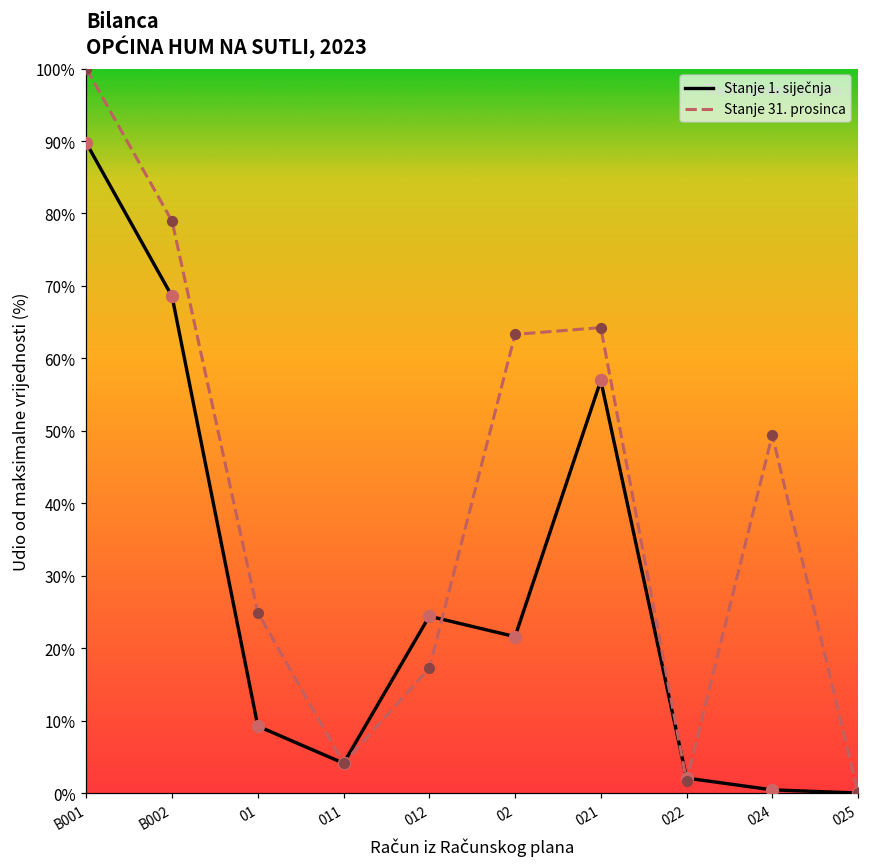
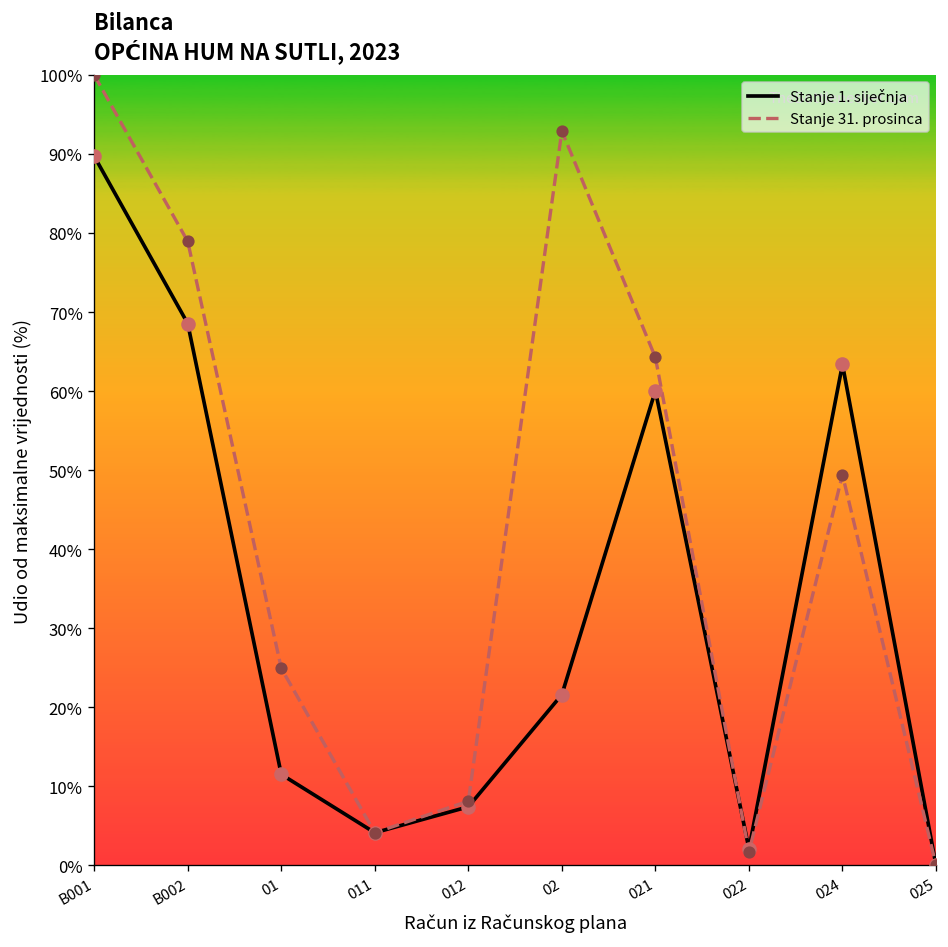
  {
    "Stanje 1. siječnja": {
      "B001": "90%",
      "B002": "69%",
-     "01": "9%",
-     "012": "24%",
+     "01": "11%",
+     "012": "7%",
      "02": "22%",
-     "021": "57%",
+     "021": "60%",
      "022": "2%",
-     "024": "0%"
+     "024": "63%"
    },
    "Stanje 31. prosinca": {
      "B001": "100%",
      "B002": "79%",
      "01": "25%",
-     "012": "17%",
-     "02": "63%",
+     "012": "8%",
+     "02": "93%",
      "021": "64%",
      "022": "2%",
      "024": "49%"
    }
  }
